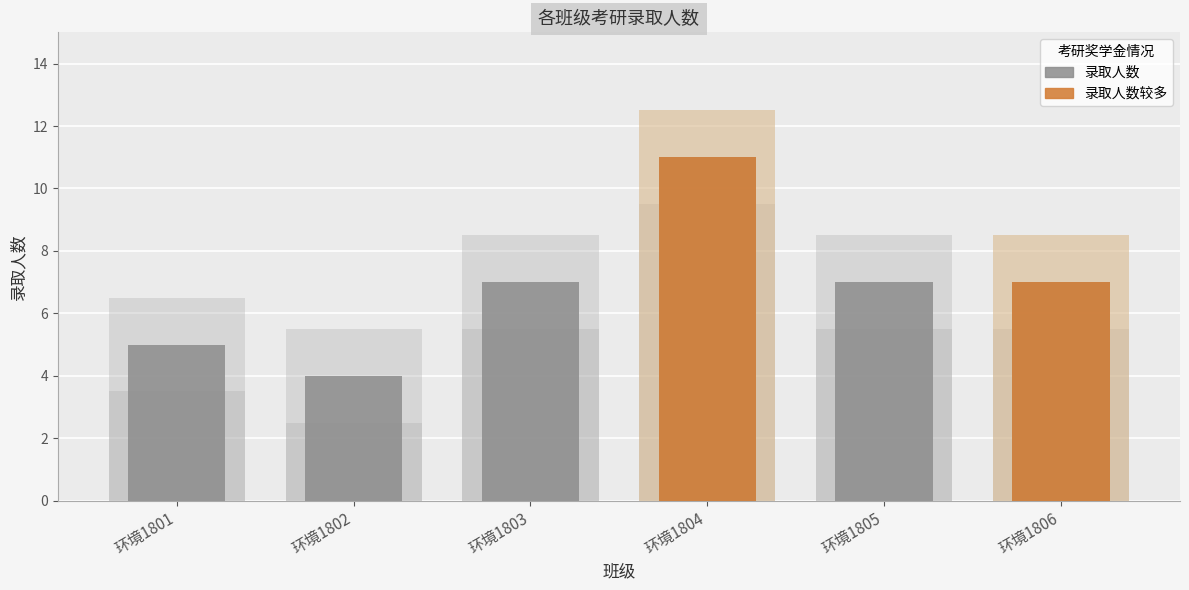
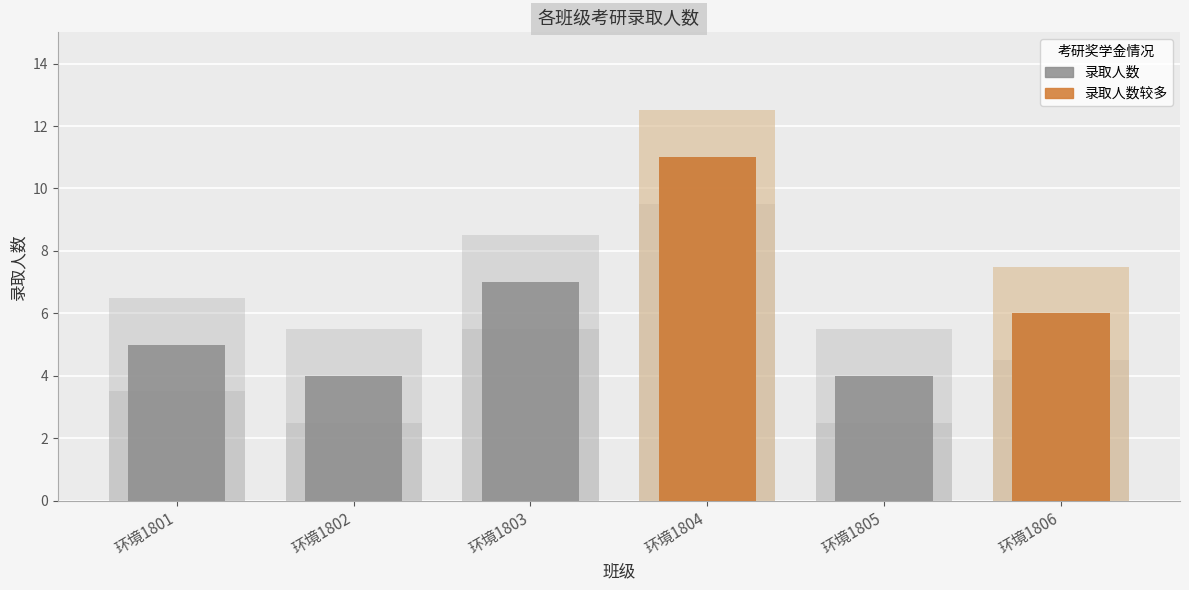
  {
    "录取人数": {
-     "环境1805": 7,
-     "环境1806": 7
+     "环境1805": 4,
+     "环境1806": 6
    }
  }
